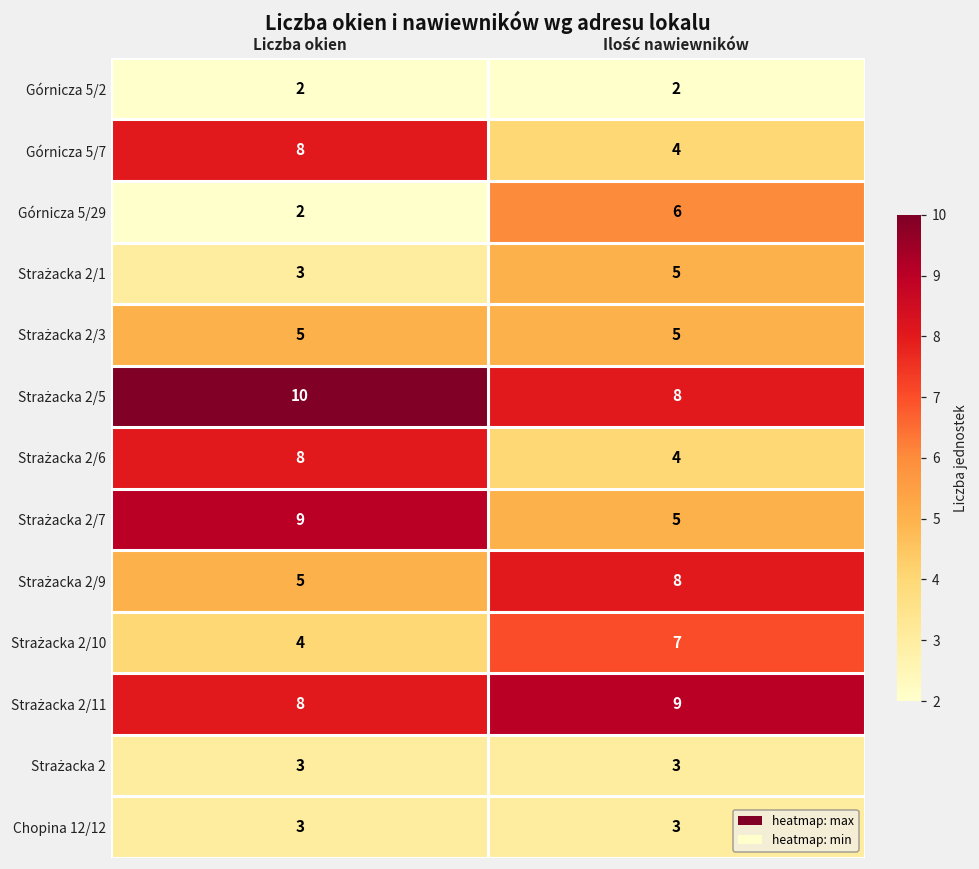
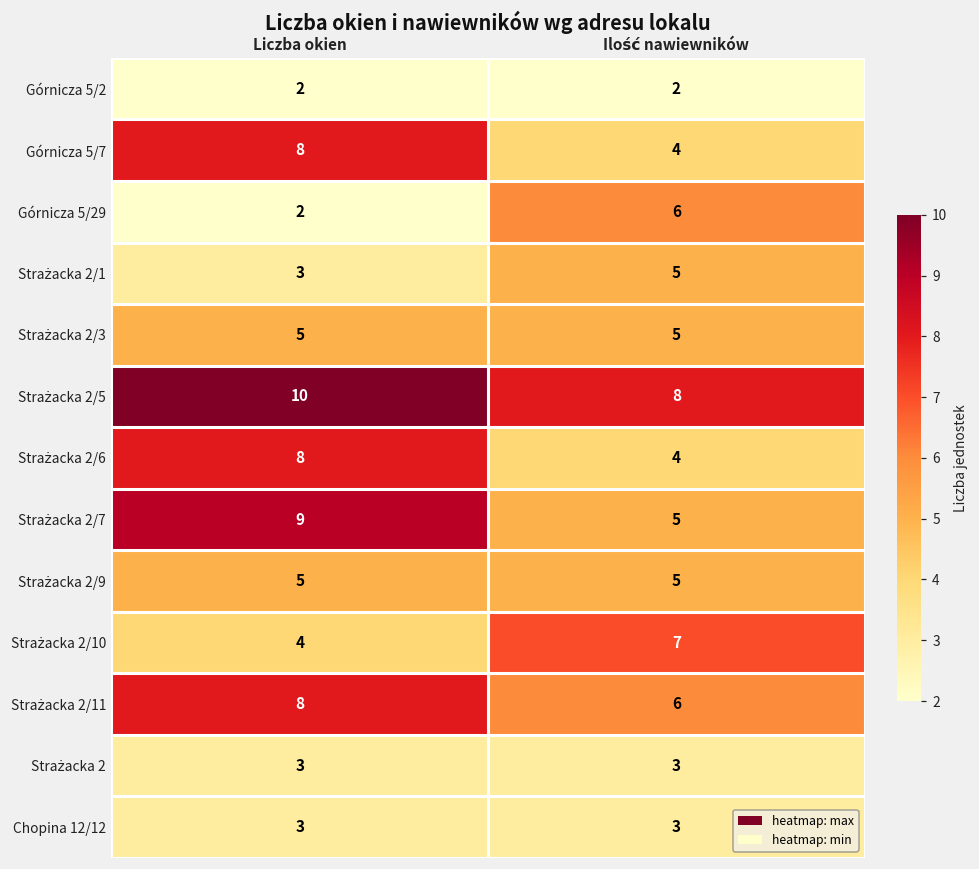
  {
    "Górnicza 5/2": {
      "Liczba okien": 2,
      "Ilość nawiewników": 2
    },
    "Górnicza 5/7": {
      "Liczba okien": 8,
      "Ilość nawiewników": 4
    },
    "Górnicza 5/29": {
      "Liczba okien": 2,
      "Ilość nawiewników": 6
    },
    "Strażacka 2/1": {
      "Liczba okien": 3,
      "Ilość nawiewników": 5
    },
    "Strażacka 2/3": {
      "Liczba okien": 5,
      "Ilość nawiewników": 5
    },
    "Strażacka 2/5": {
      "Liczba okien": 10,
      "Ilość nawiewników": 8
    },
    "Strażacka 2/6": {
      "Liczba okien": 8,
      "Ilość nawiewników": 4
    },
    "Strażacka 2/7": {
      "Liczba okien": 9,
      "Ilość nawiewników": 5
    },
    "Strażacka 2/9": {
      "Liczba okien": 5,
-     "Ilość nawiewników": 8
+     "Ilość nawiewników": 5
    },
    "Strażacka 2/10": {
      "Liczba okien": 4,
      "Ilość nawiewników": 7
    },
    "Strażacka 2/11": {
      "Liczba okien": 8,
-     "Ilość nawiewników": 9
+     "Ilość nawiewników": 6
    },
    "Strażacka 2": {
      "Liczba okien": 3,
      "Ilość nawiewników": 3
    },
    "Chopina 12/12": {
      "Liczba okien": 3,
      "Ilość nawiewników": 3
    }
  }
